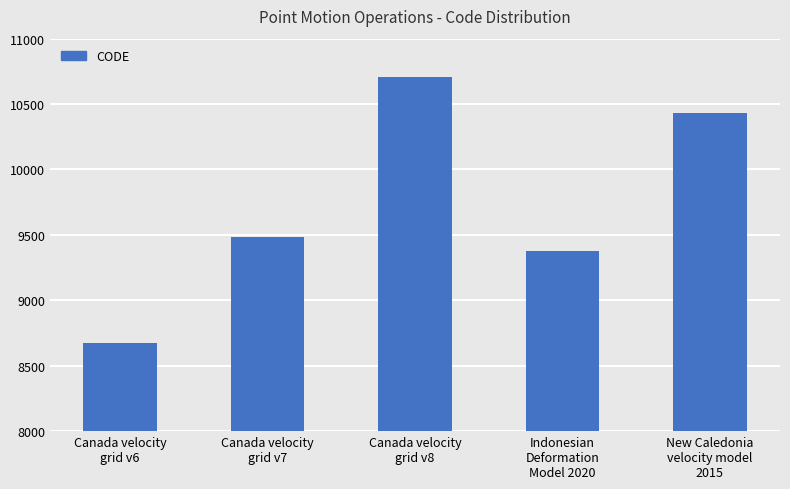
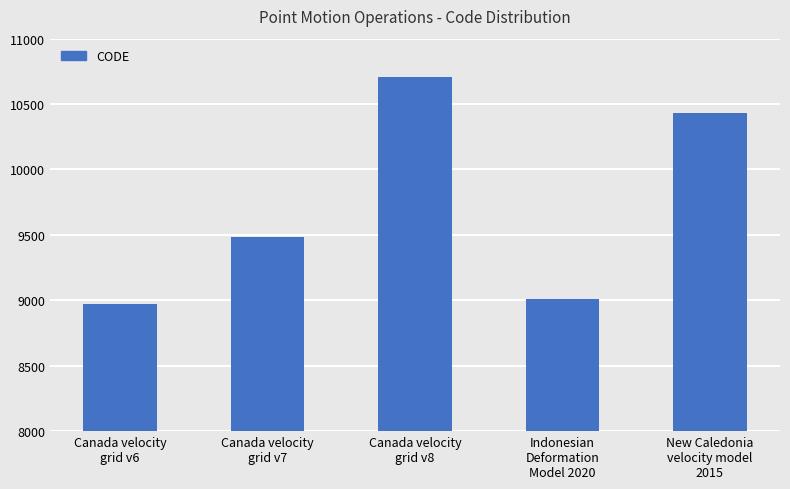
  {
-   "Canada velocity grid v6": 8680,
+   "Canada velocity grid v6": 8980,
    "Canada velocity grid v7": 9480,
    "Canada velocity grid v8": 10710,
-   "Indonesian Deformation Model 2020": 9380,
+   "Indonesian Deformation Model 2020": 9010,
    "New Caledonia velocity model 2015": 10430
  }
